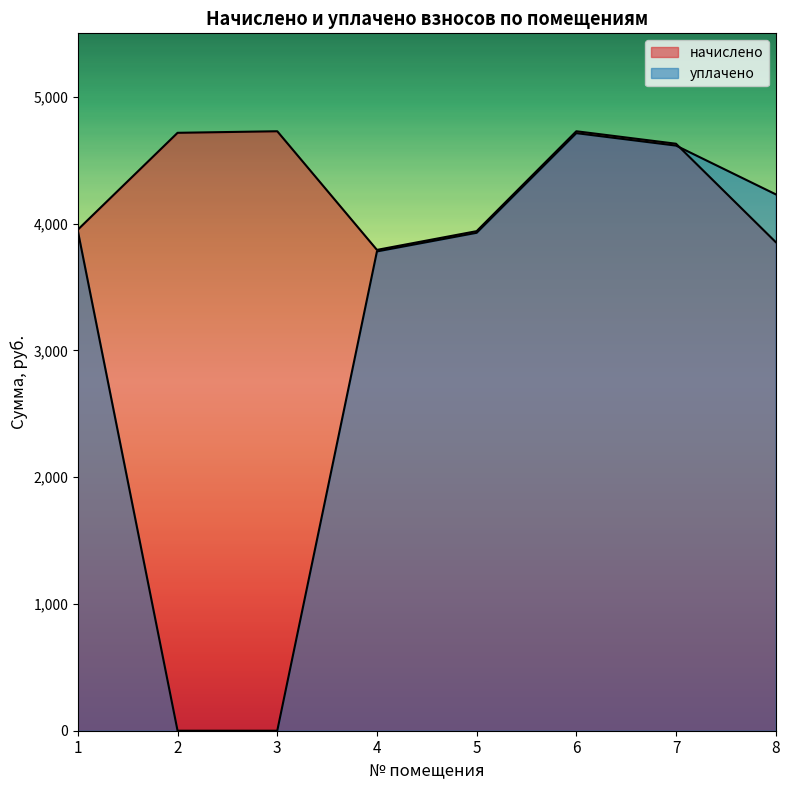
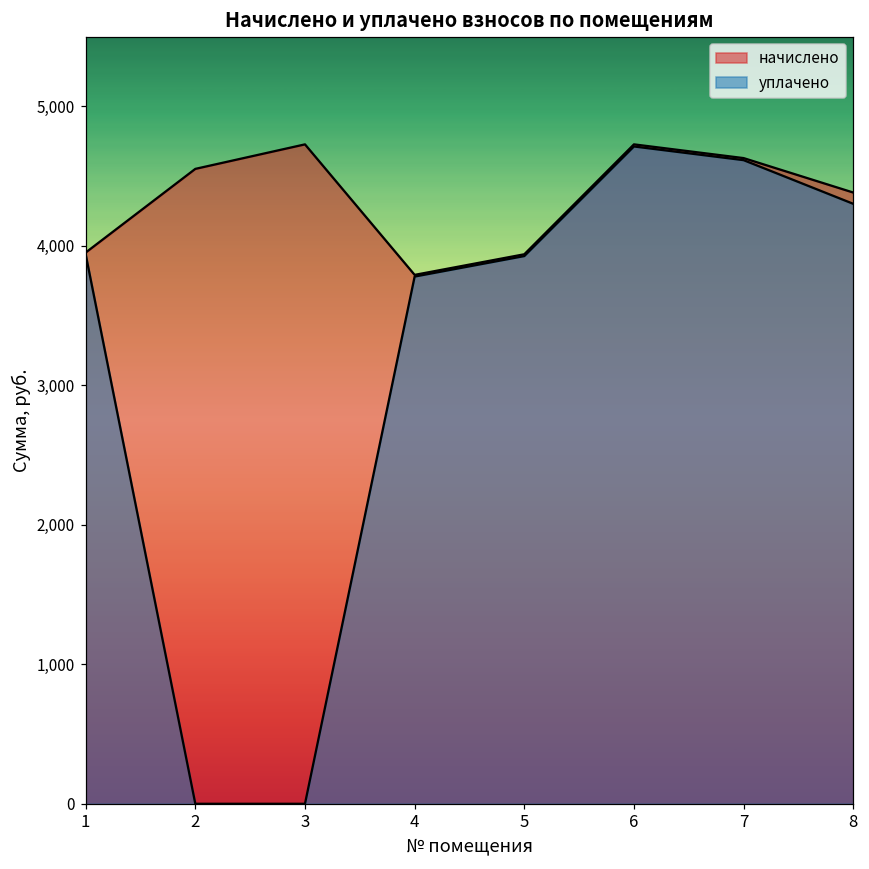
  {
    "начислено": {
-     "2": "4,720",
+     "2": "4,550",
      "3": "4,730",
-     "8": "3,850"
+     "8": "4,380"
    },
    "уплачено": {
      "2": "0",
      "3": "0",
-     "8": "4,230"
+     "8": "4,300"
    }
  }
